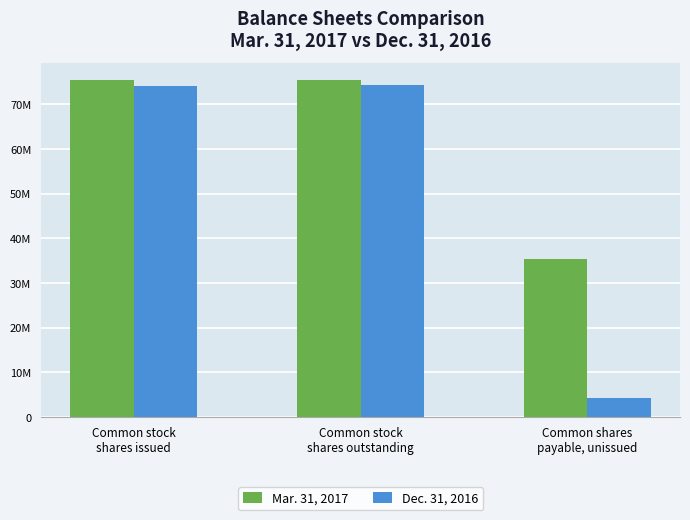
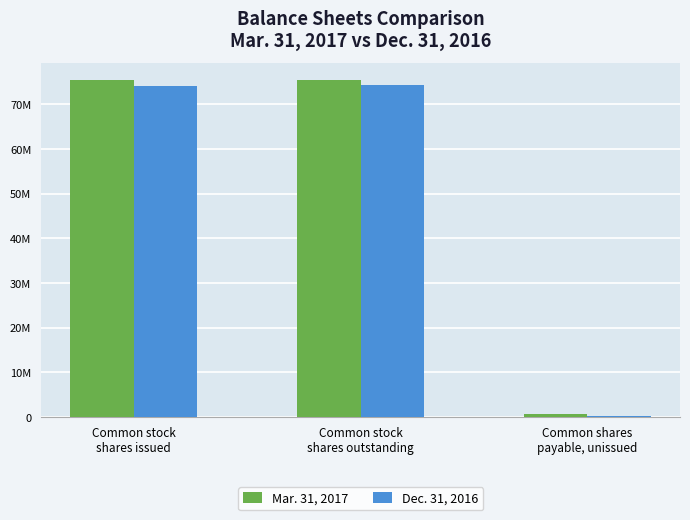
  {
    "Mar. 31, 2017": {
      "Common stock shares issued": 75000000,
      "Common stock shares outstanding": 75000000,
-     "Common shares payable, unissued": 35000000
+     "Common shares payable, unissued": 1000000
    },
    "Dec. 31, 2016": {
      "Common stock shares issued": 74000000,
      "Common stock shares outstanding": 74000000,
-     "Common shares payable, unissued": 4000000
+     "Common shares payable, unissued": 0
    }
  }
